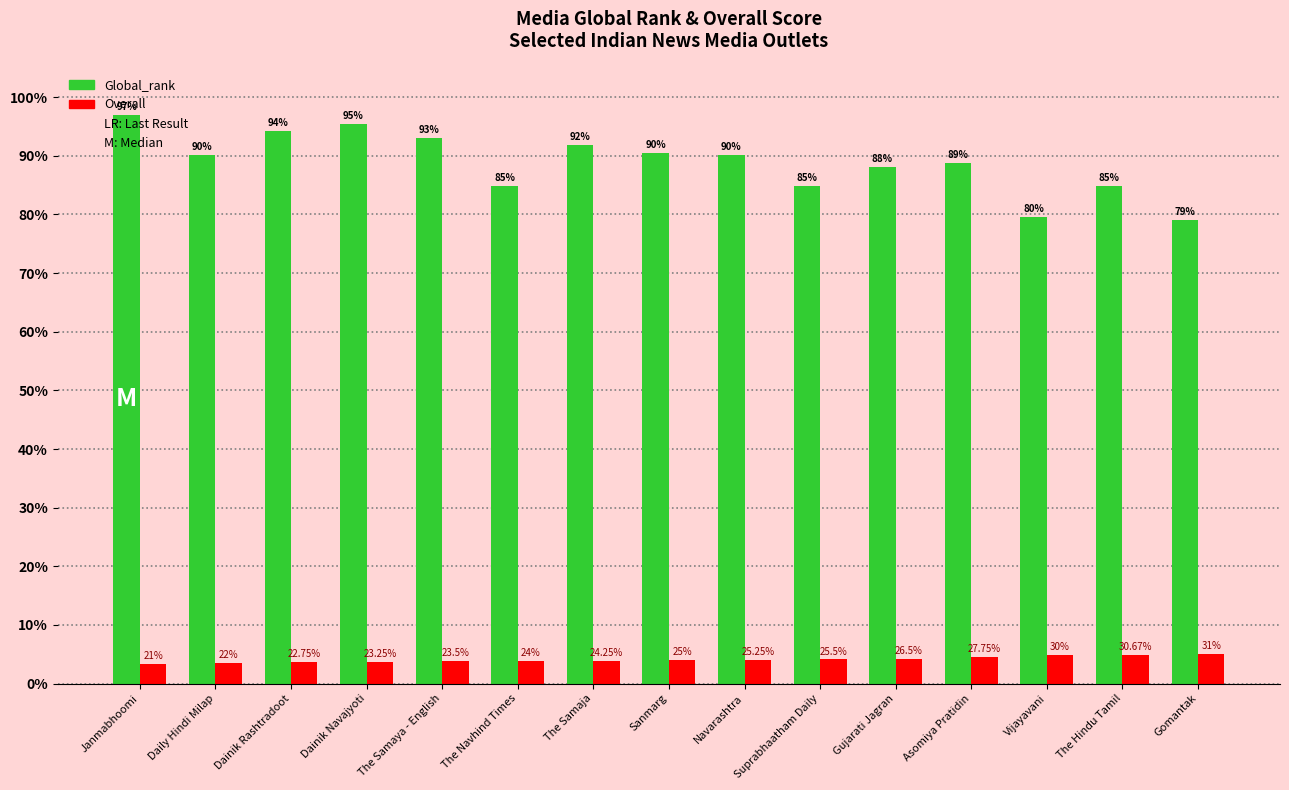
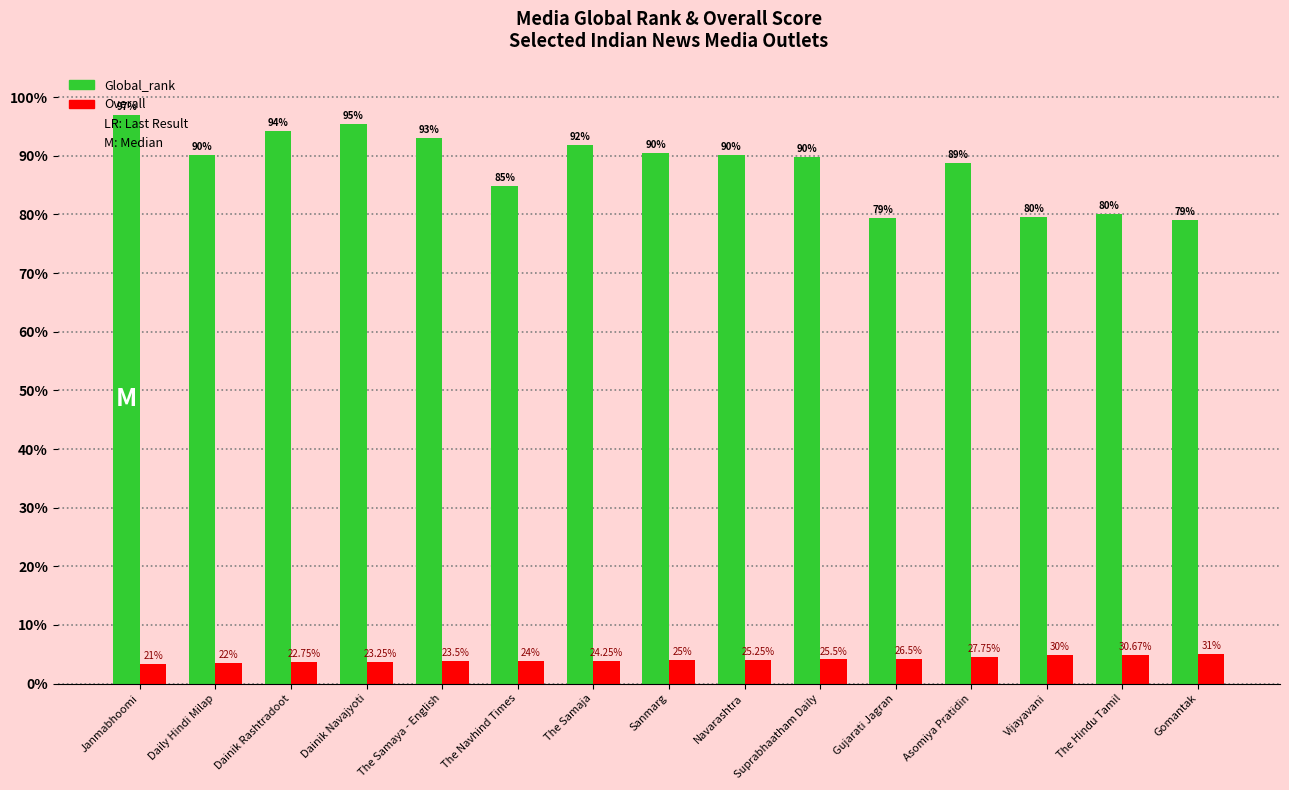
  {
    "Global_rank": {
      "Janmabhoomi": "97%",
      "Daily Hindi Milap": "90%",
      "Dainik Rashtradoot": "94%",
      "Dainik Navajyoti": "95%",
      "The Samaya - English": "93%",
      "The Navhind Times": "85%",
      "The Samaja": "92%",
      "Sanmarg": "90%",
      "Navarashtra": "90%",
-     "Suprabhaatham Daily": "85%",
-     "Gujarati Jagran": "88%",
+     "Suprabhaatham Daily": "90%",
+     "Gujarati Jagran": "79%",
      "Asomiya Pratidin": "89%",
      "Vijayavani": "80%",
-     "The Hindu Tamil": "85%",
+     "The Hindu Tamil": "80%",
      "Gomantak": "79%"
    }
  }
